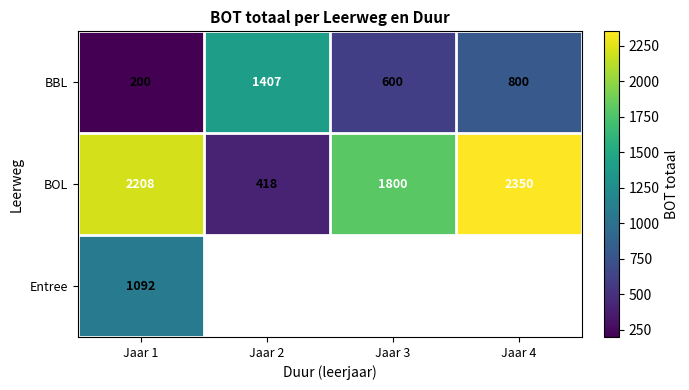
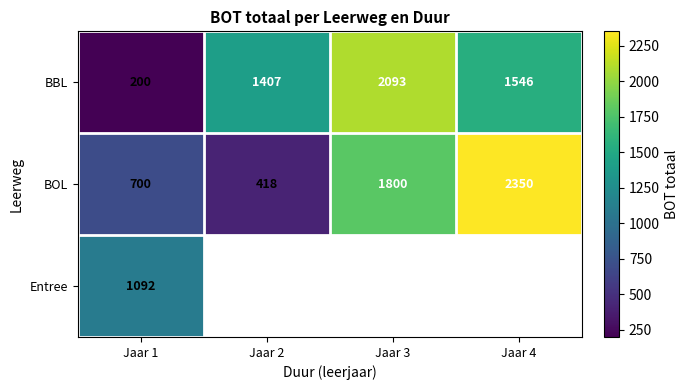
  {
    "BBL": {
      "Jaar 1": 200,
      "Jaar 2": 1407,
-     "Jaar 3": 600,
-     "Jaar 4": 800
+     "Jaar 3": 2093,
+     "Jaar 4": 1546
    },
    "BOL": {
-     "Jaar 1": 2208,
+     "Jaar 1": 700,
      "Jaar 2": 418,
      "Jaar 3": 1800,
      "Jaar 4": 2350
    },
    "Entree": {
      "Jaar 1": 1092
    }
  }
